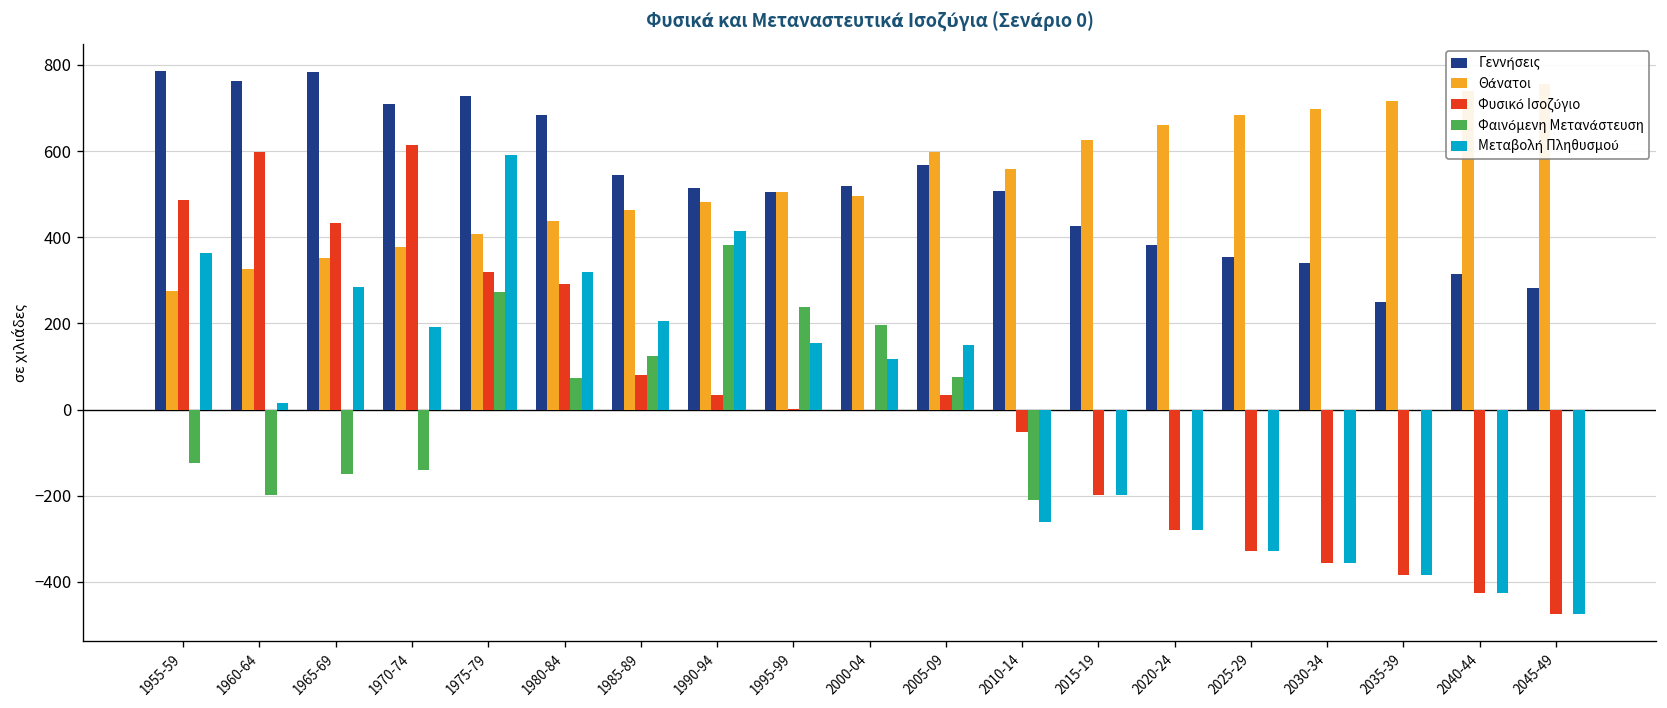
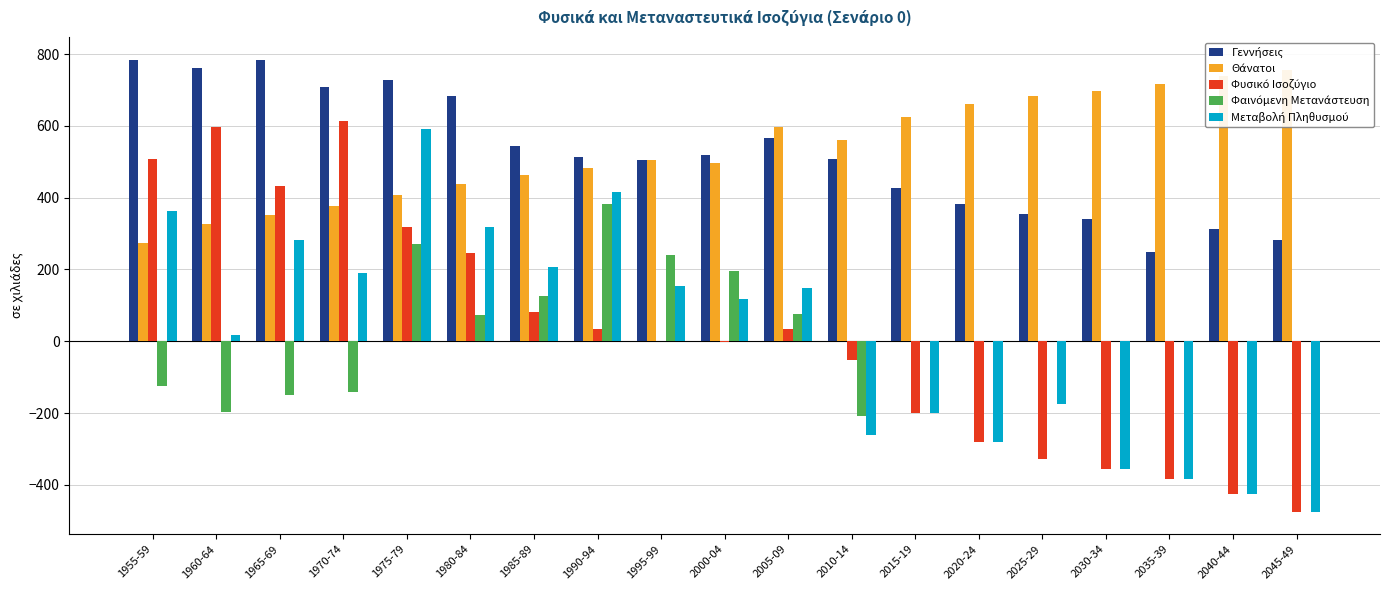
  {
    "Γεννήσεις": {
      "1955-59": 780,
      "1960-64": 760,
      "1965-69": 780,
      "1970-74": 710,
      "1975-79": 730,
      "1980-84": 680,
      "1985-89": 540,
      "1990-94": 510,
      "1995-99": 510,
      "2000-04": 520,
      "2005-09": 570,
      "2010-14": 510,
      "2015-19": 430,
      "2020-24": 380,
      "2025-29": 360,
      "2030-34": 340,
      "2035-39": 250,
      "2040-44": 310,
      "2045-49": 280
    },
    "Θάνατοι": {
      "1955-59": 270,
      "1960-64": 330,
      "1965-69": 350,
      "1970-74": 380,
      "1975-79": 410,
      "1980-84": 440,
      "1985-89": 460,
      "1990-94": 480,
      "1995-99": 510,
      "2000-04": 500,
      "2005-09": 600,
      "2010-14": 560,
      "2015-19": 630,
      "2020-24": 660,
      "2025-29": 680,
      "2030-34": 700,
      "2035-39": 720
    },
    "Φυσικό Ισοζύγιο": {
-     "1955-59": 490,
+     "1955-59": 510,
      "1960-64": 600,
      "1965-69": 430,
      "1970-74": 610,
      "1975-79": 320,
-     "1980-84": 290,
+     "1980-84": 250,
      "1985-89": 80,
      "1990-94": 30,
      "2005-09": 30,
      "2010-14": -50,
      "2015-19": -200,
      "2020-24": -280,
      "2025-29": -330,
      "2030-34": -360,
      "2035-39": -380,
      "2040-44": -420,
      "2045-49": -470
    },
    "Φαινόμενη Μετανάστευση": {
      "1955-59": -120,
      "1960-64": -200,
      "1965-69": -150,
      "1970-74": -140,
      "1975-79": 270,
      "1980-84": 70,
      "1985-89": 130,
      "1990-94": 380,
      "1995-99": 240,
      "2000-04": 200,
      "2005-09": 80,
      "2010-14": -210,
      "2015-19": 0,
      "2020-24": 0,
      "2025-29": 0,
      "2030-34": 0,
      "2035-39": 0,
      "2040-44": 0,
      "2045-49": 0
    },
    "Μεταβολή Πληθυσμού": {
      "1955-59": 360,
      "1960-64": 20,
      "1965-69": 280,
      "1970-74": 190,
      "1975-79": 590,
      "1980-84": 320,
      "1985-89": 210,
      "1990-94": 420,
      "1995-99": 150,
      "2000-04": 120,
      "2005-09": 150,
      "2010-14": -260,
      "2015-19": -200,
      "2020-24": -280,
-     "2025-29": -330,
+     "2025-29": -180,
      "2030-34": -360,
      "2035-39": -380,
      "2040-44": -420,
      "2045-49": -470
    }
  }
